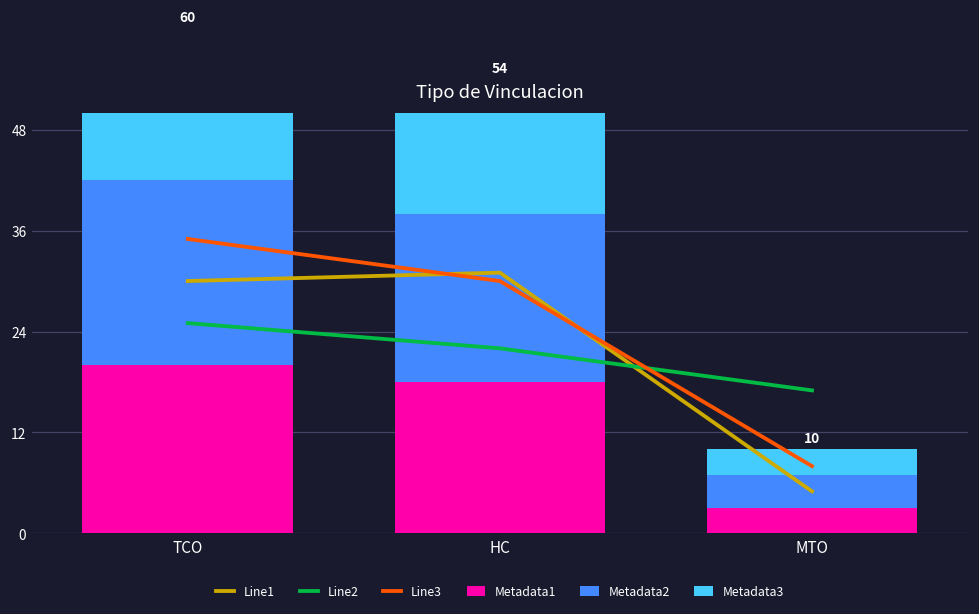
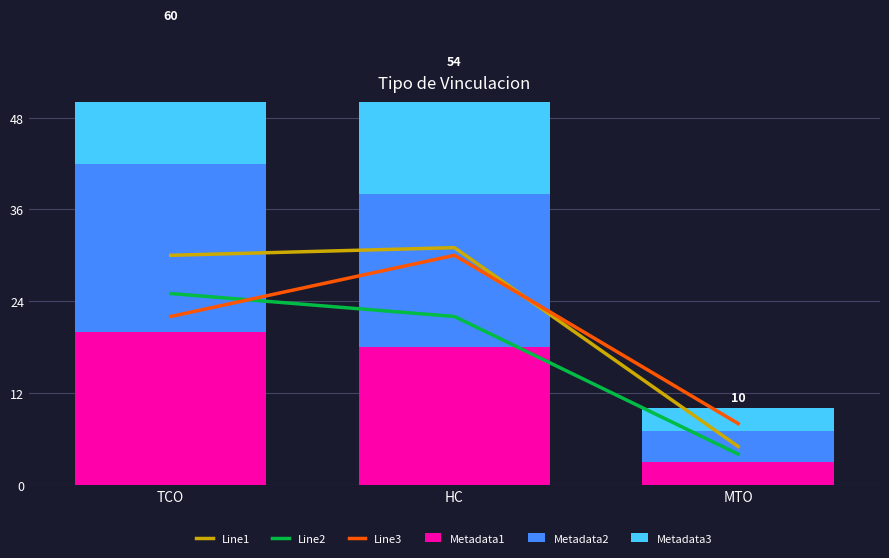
  {
    "Line1": {
      "TCO": 30,
      "HC": 31,
      "MTO": 5
    },
    "Metadata1": {
      "TCO": 20,
      "HC": 18,
      "MTO": 3
    },
    "Line2": {
      "TCO": 25,
      "HC": 22,
-     "MTO": 17
+     "MTO": 4
    },
    "Metadata2": {
      "TCO": 22,
      "HC": 20,
      "MTO": 4
    },
    "Line3": {
-     "TCO": 35,
+     "TCO": 22,
      "HC": 30,
      "MTO": 8
    }
  }
